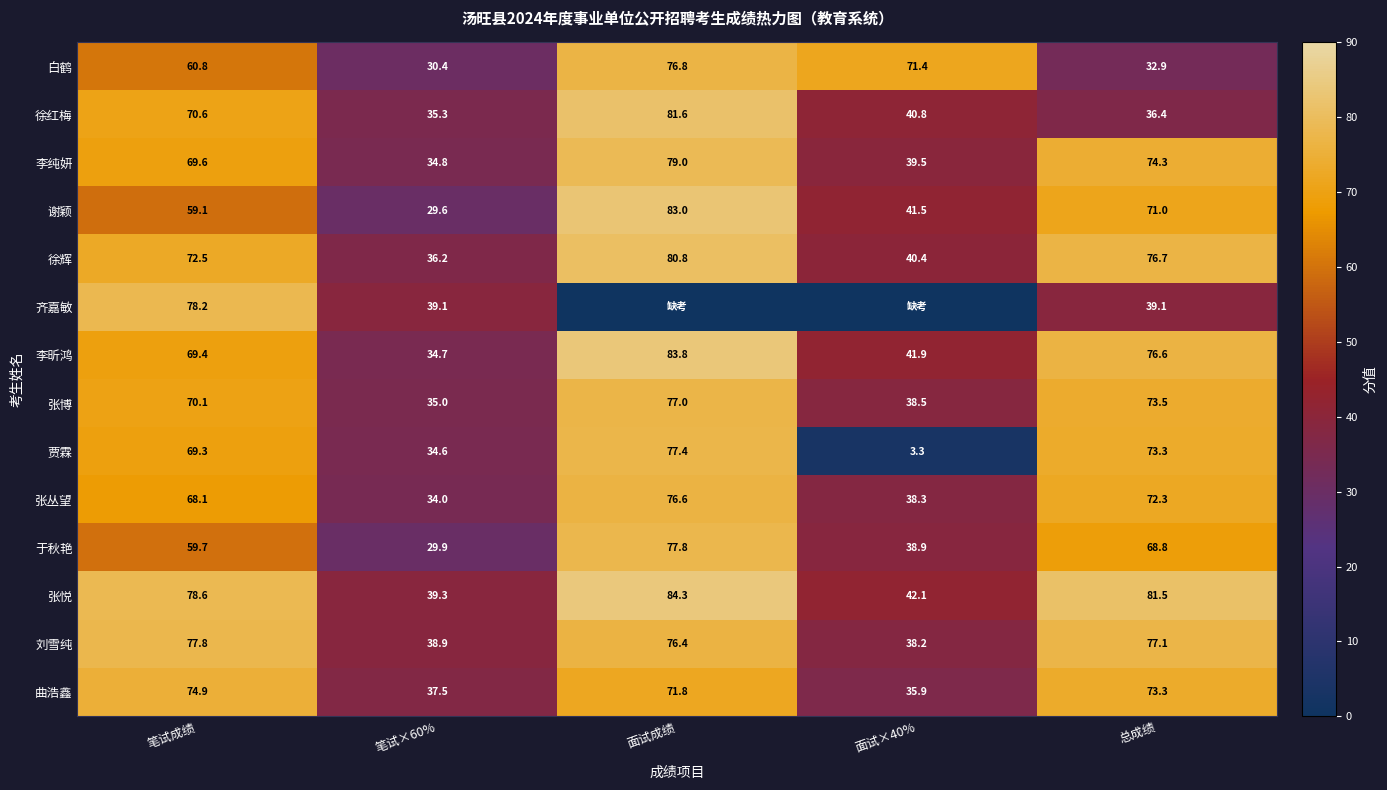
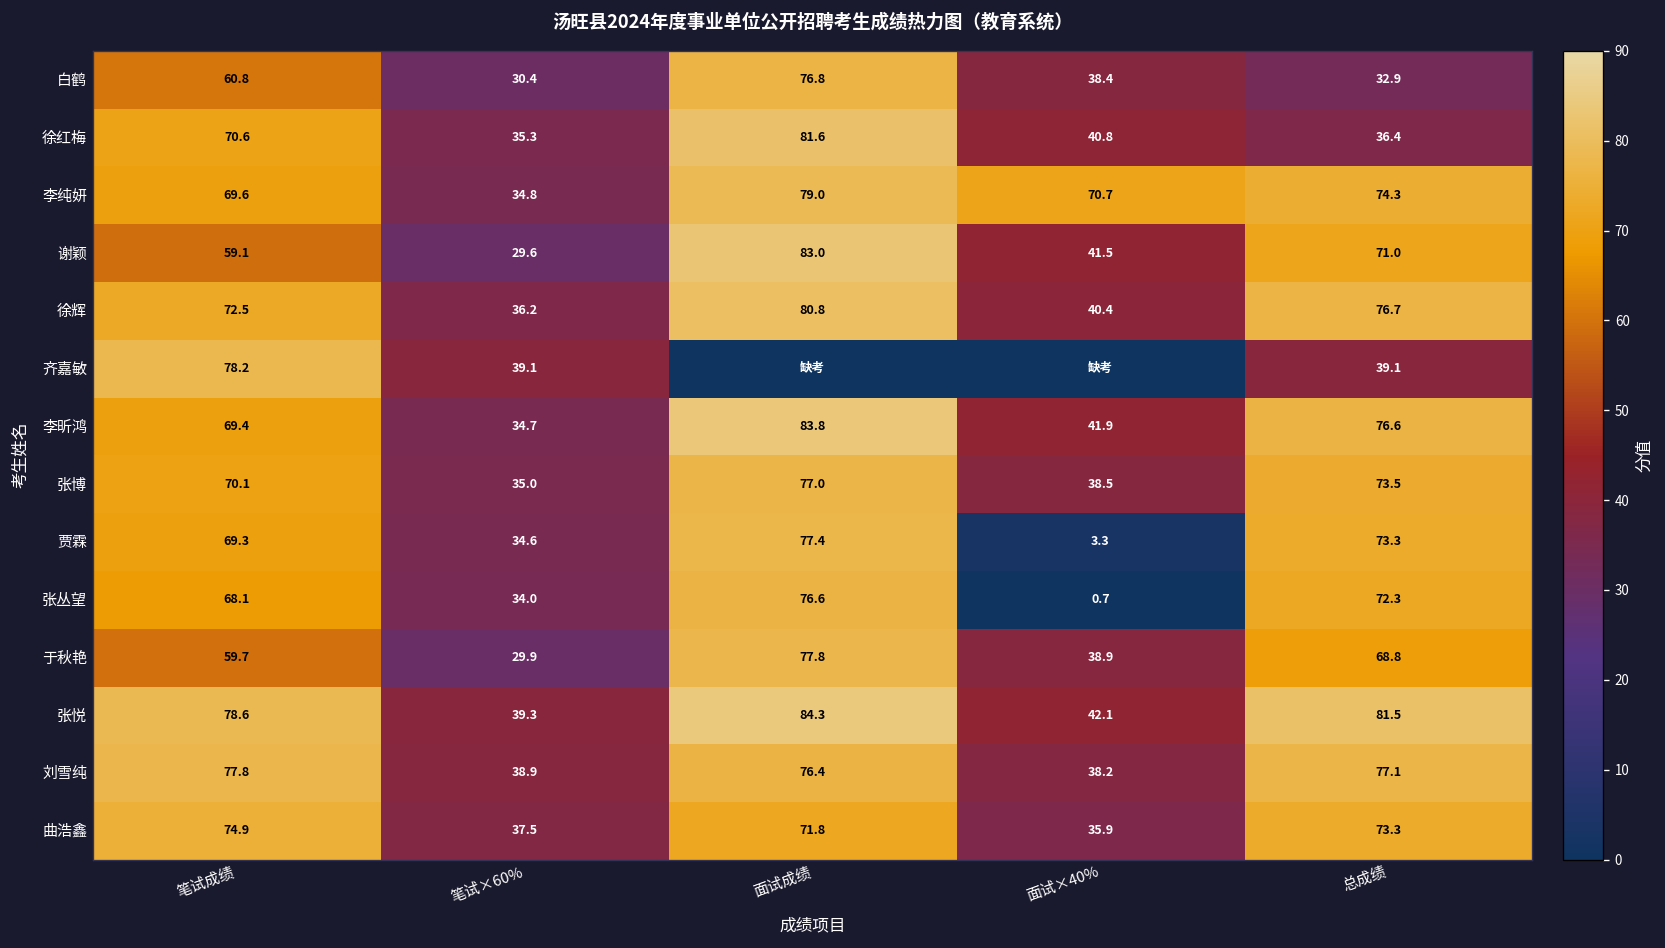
  {
    "白鹤": {
      "笔试成绩": 60.8,
      "笔试×60%": 30.4,
      "面试成绩": 76.8,
-     "面试×40%": 71.4,
+     "面试×40%": 38.4,
      "总成绩": 32.9
    },
    "徐红梅": {
      "笔试成绩": 70.6,
      "笔试×60%": 35.3,
      "面试成绩": 81.6,
      "面试×40%": 40.8,
      "总成绩": 36.4
    },
    "李纯妍": {
      "笔试成绩": 69.6,
      "笔试×60%": 34.8,
      "面试成绩": 79.0,
-     "面试×40%": 39.5,
+     "面试×40%": 70.7,
      "总成绩": 74.3
    },
    "谢颖": {
      "笔试成绩": 59.1,
      "笔试×60%": 29.6,
      "面试成绩": 83.0,
      "面试×40%": 41.5,
      "总成绩": 71.0
    },
    "徐辉": {
      "笔试成绩": 72.5,
      "笔试×60%": 36.2,
      "面试成绩": 80.8,
      "面试×40%": 40.4,
      "总成绩": 76.7
    },
    "齐嘉敏": {
      "笔试成绩": 78.2,
      "笔试×60%": 39.1,
      "总成绩": 39.1
    },
    "李昕鸿": {
      "笔试成绩": 69.4,
      "笔试×60%": 34.7,
      "面试成绩": 83.8,
      "面试×40%": 41.9,
      "总成绩": 76.6
    },
    "张博": {
      "笔试成绩": 70.1,
      "笔试×60%": 35.0,
      "面试成绩": 77.0,
      "面试×40%": 38.5,
      "总成绩": 73.5
    },
    "贾霖": {
      "笔试成绩": 69.3,
      "笔试×60%": 34.6,
      "面试成绩": 77.4,
      "面试×40%": 3.3,
      "总成绩": 73.3
    },
    "张丛望": {
      "笔试成绩": 68.1,
      "笔试×60%": 34.0,
      "面试成绩": 76.6,
-     "面试×40%": 38.3,
+     "面试×40%": 0.7,
      "总成绩": 72.3
    },
    "于秋艳": {
      "笔试成绩": 59.7,
      "笔试×60%": 29.9,
      "面试成绩": 77.8,
      "面试×40%": 38.9,
      "总成绩": 68.8
    },
    "张悦": {
      "笔试成绩": 78.6,
      "笔试×60%": 39.3,
      "面试成绩": 84.3,
      "面试×40%": 42.1,
      "总成绩": 81.5
    },
    "刘雪纯": {
      "笔试成绩": 77.8,
      "笔试×60%": 38.9,
      "面试成绩": 76.4,
      "面试×40%": 38.2,
      "总成绩": 77.1
    },
    "曲浩鑫": {
      "笔试成绩": 74.9,
      "笔试×60%": 37.5,
      "面试成绩": 71.8,
      "面试×40%": 35.9,
      "总成绩": 73.3
    }
  }
